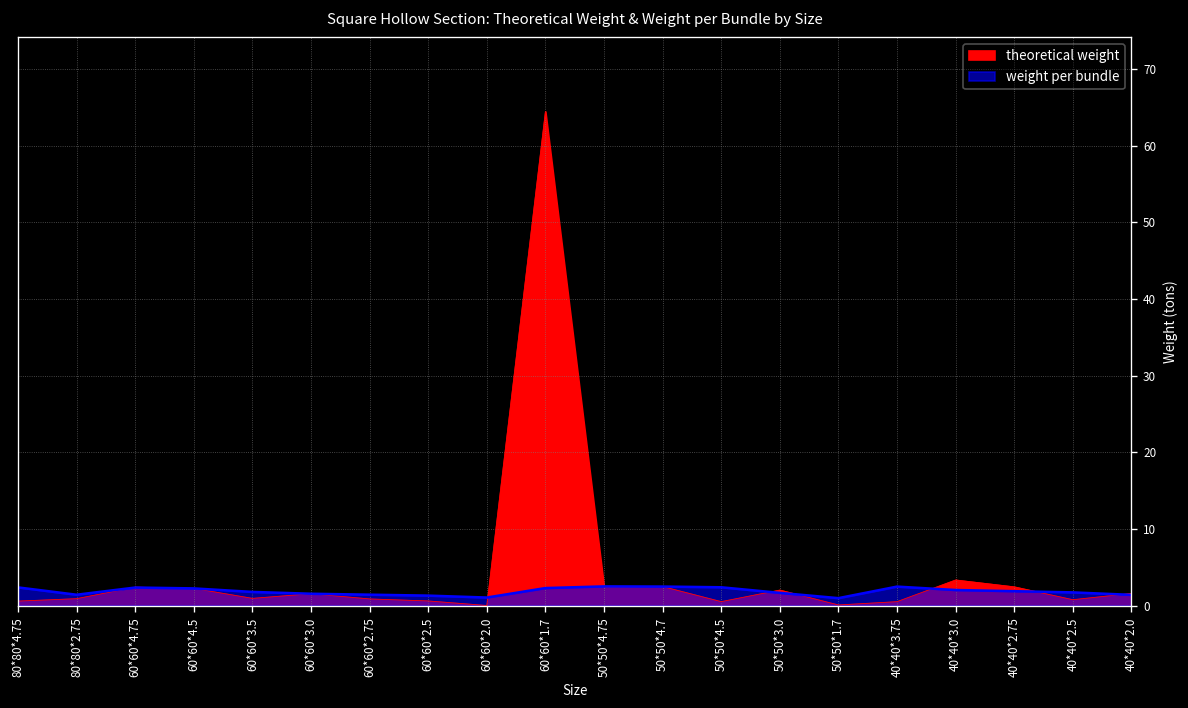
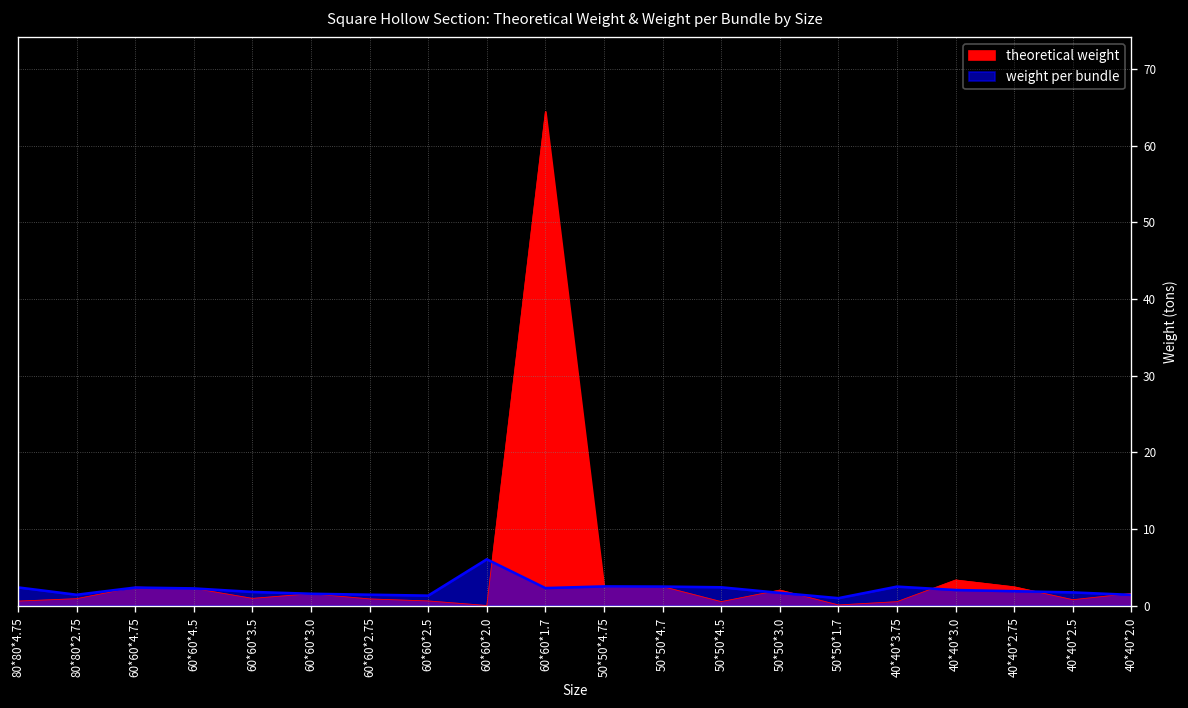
  {
    "theoretical weight": {
      "80*80*4.75": 1,
      "80*80*2.75": 1,
      "60*60*3.5": 1,
      "60*60*2.75": 1,
      "60*60*2.5": 1,
      "60*60*2.0": 0,
      "60*60*1.7": 64,
      "50*50*4.5": 1,
      "50*50*1.7": 0,
      "40*40*3.75": 1,
      "40*40*3.0": 3,
      "40*40*2.75": 2,
      "40*40*2.5": 1
    },
    "weight per bundle": {
      "80*80*4.75": 2,
      "80*80*2.75": 1,
      "60*60*3.5": 2,
      "60*60*2.75": 1,
      "60*60*2.5": 1,
-     "60*60*2.0": 1,
+     "60*60*2.0": 6,
      "60*60*1.7": 2,
      "50*50*4.5": 2,
      "50*50*1.7": 1,
      "40*40*3.75": 2,
      "40*40*3.0": 2,
      "40*40*2.75": 2,
      "40*40*2.5": 2
    }
  }
